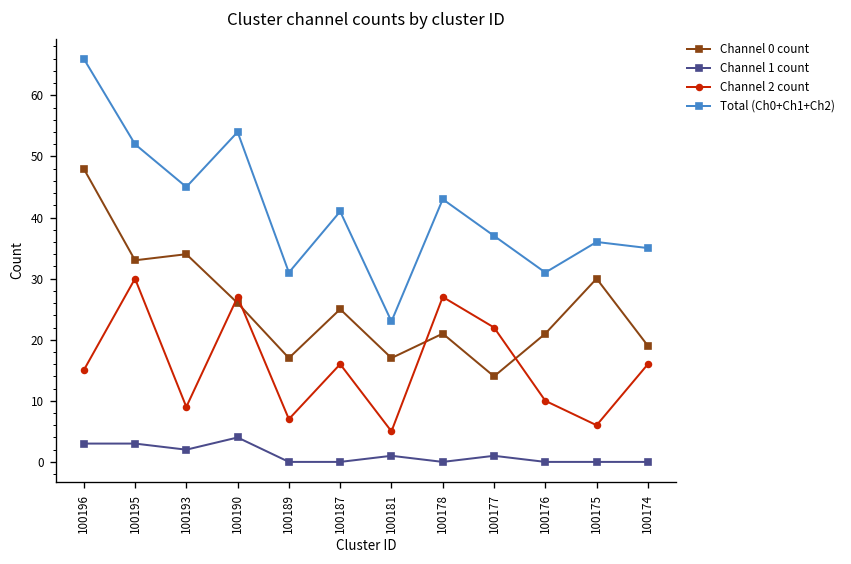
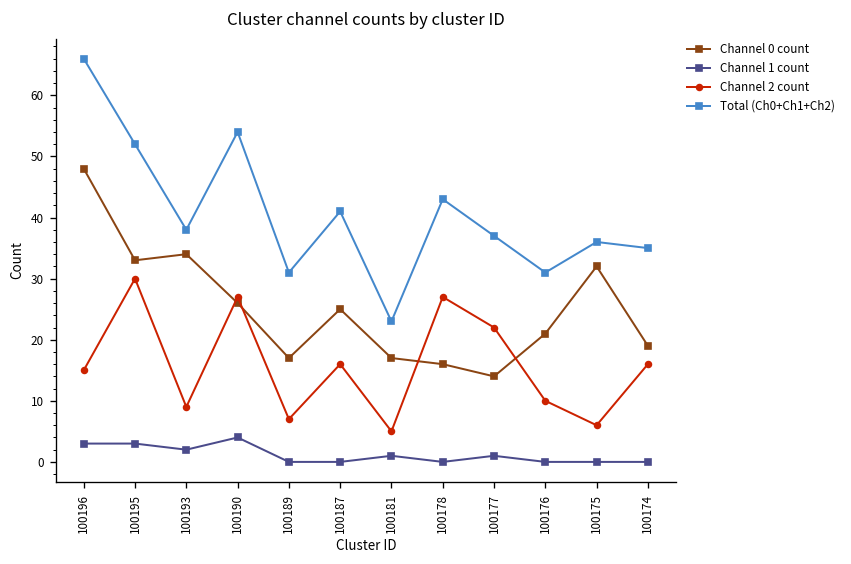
  {
    "Channel 0 count": {
      "100196": 48,
      "100195": 33,
      "100193": 34,
      "100190": 26,
      "100189": 17,
      "100187": 25,
      "100181": 17,
-     "100178": 21,
+     "100178": 16,
      "100177": 14,
      "100176": 21,
-     "100175": 30,
+     "100175": 32,
      "100174": 19
    },
    "Channel 1 count": {
      "100196": 3,
      "100195": 3,
      "100193": 2,
      "100190": 4,
      "100189": 0,
      "100187": 0,
      "100181": 1,
      "100178": 0,
      "100177": 1,
      "100176": 0,
      "100175": 0,
      "100174": 0
    },
    "Channel 2 count": {
      "100196": 15,
      "100195": 30,
      "100193": 9,
      "100190": 27,
      "100189": 7,
      "100187": 16,
      "100181": 5,
      "100178": 27,
      "100177": 22,
      "100176": 10,
      "100175": 6,
      "100174": 16
    },
    "Total (Ch0+Ch1+Ch2)": {
      "100196": 66,
      "100195": 52,
-     "100193": 45,
+     "100193": 38,
      "100190": 54,
      "100189": 31,
      "100187": 41,
      "100181": 23,
      "100178": 43,
      "100177": 37,
      "100176": 31,
      "100175": 36,
      "100174": 35
    }
  }
